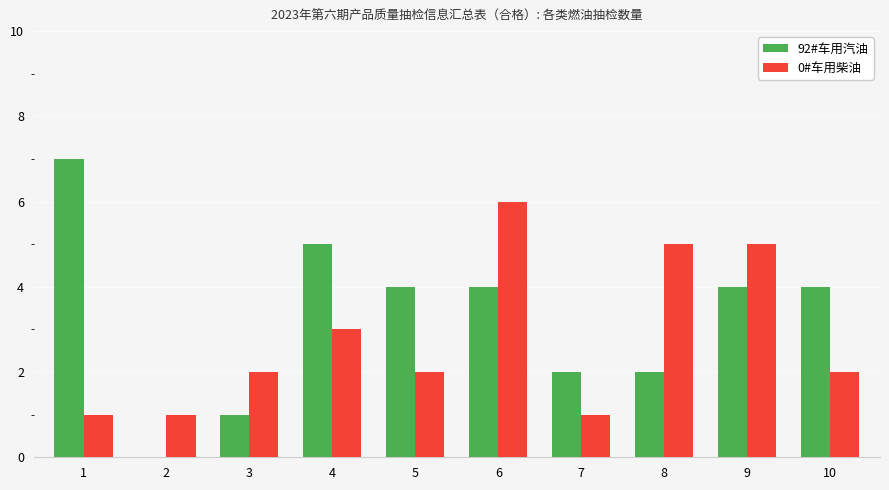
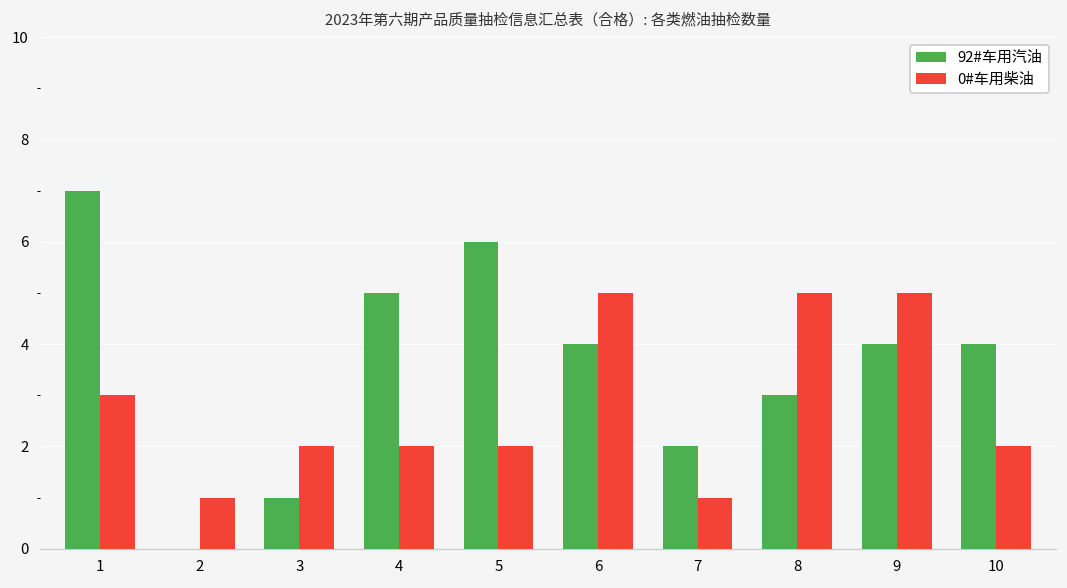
  {
    "92#车用汽油": {
      "1": 7,
      "2": 0,
      "3": 1,
      "4": 5,
-     "5": 4,
+     "5": 6,
      "6": 4,
      "7": 2,
-     "8": 2,
+     "8": 3,
      "9": 4,
      "10": 4
    },
    "0#车用柴油": {
-     "1": 1,
+     "1": 3,
      "2": 1,
      "3": 2,
-     "4": 3,
+     "4": 2,
      "5": 2,
-     "6": 6,
+     "6": 5,
      "7": 1,
      "8": 5,
      "9": 5,
      "10": 2
    }
  }
